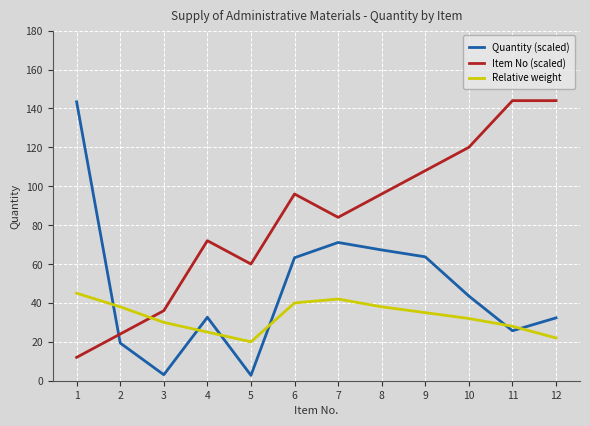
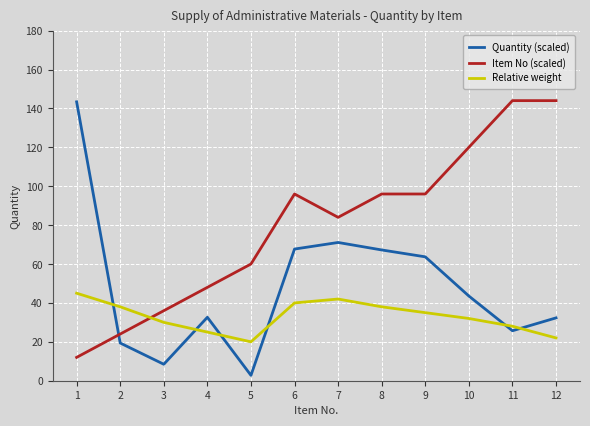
  {
    "Quantity (scaled)": {
      "1": 143,
      "2": 19,
-     "3": 3,
+     "3": 8,
      "4": 33,
      "5": 3,
-     "6": 63,
+     "6": 68,
      "7": 71,
      "8": 67,
      "9": 64,
      "10": 44,
      "11": 26,
      "12": 32
    },
    "Item No (scaled)": {
      "1": 12,
      "2": 24,
      "3": 36,
-     "4": 72,
+     "4": 48,
      "5": 60,
      "6": 96,
      "7": 84,
      "8": 96,
-     "9": 108,
+     "9": 96,
      "10": 120,
      "11": 144,
      "12": 144
    },
    "Relative weight": {
      "1": 45,
      "2": 38,
      "3": 30,
      "4": 25,
      "5": 20,
      "6": 40,
      "7": 42,
      "8": 38,
      "9": 35,
      "10": 32,
      "11": 28,
      "12": 22
    }
  }
